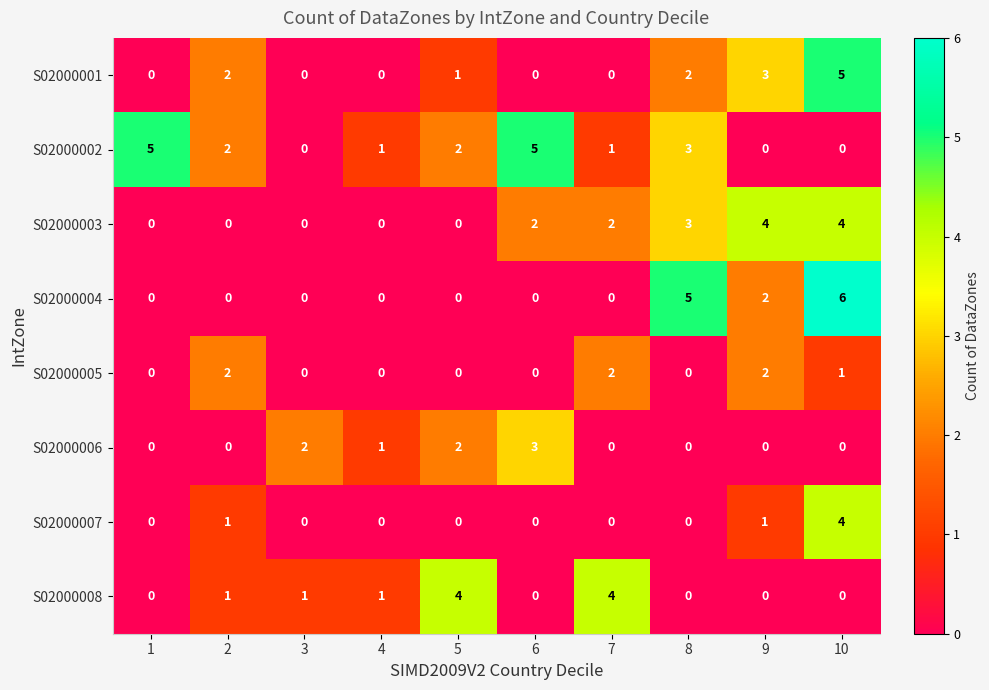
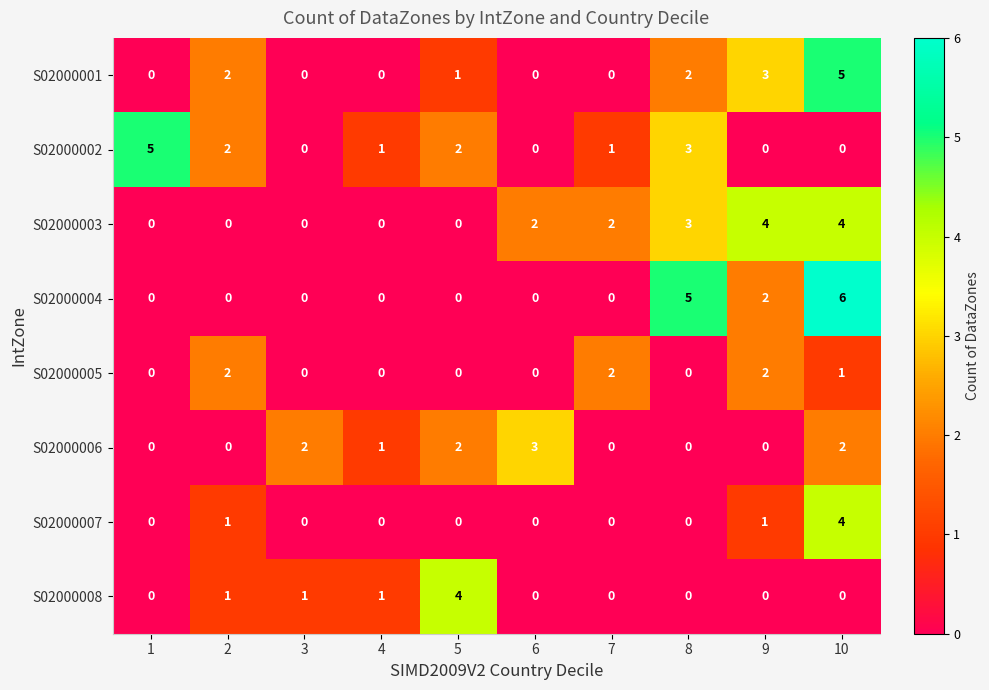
  {
    "S02000001": {
      "1": 0,
      "2": 2,
      "3": 0,
      "4": 0,
      "5": 1,
      "6": 0,
      "7": 0,
      "8": 2,
      "9": 3,
      "10": 5
    },
    "S02000002": {
      "1": 5,
      "2": 2,
      "3": 0,
      "4": 1,
      "5": 2,
-     "6": 5,
+     "6": 0,
      "7": 1,
      "8": 3,
      "9": 0,
      "10": 0
    },
    "S02000003": {
      "1": 0,
      "2": 0,
      "3": 0,
      "4": 0,
      "5": 0,
      "6": 2,
      "7": 2,
      "8": 3,
      "9": 4,
      "10": 4
    },
    "S02000004": {
      "1": 0,
      "2": 0,
      "3": 0,
      "4": 0,
      "5": 0,
      "6": 0,
      "7": 0,
      "8": 5,
      "9": 2,
      "10": 6
    },
    "S02000005": {
      "1": 0,
      "2": 2,
      "3": 0,
      "4": 0,
      "5": 0,
      "6": 0,
      "7": 2,
      "8": 0,
      "9": 2,
      "10": 1
    },
    "S02000006": {
      "1": 0,
      "2": 0,
      "3": 2,
      "4": 1,
      "5": 2,
      "6": 3,
      "7": 0,
      "8": 0,
      "9": 0,
-     "10": 0
+     "10": 2
    },
    "S02000007": {
      "1": 0,
      "2": 1,
      "3": 0,
      "4": 0,
      "5": 0,
      "6": 0,
      "7": 0,
      "8": 0,
      "9": 1,
      "10": 4
    },
    "S02000008": {
      "1": 0,
      "2": 1,
      "3": 1,
      "4": 1,
      "5": 4,
      "6": 0,
-     "7": 4,
+     "7": 0,
      "8": 0,
      "9": 0,
      "10": 0
    }
  }
